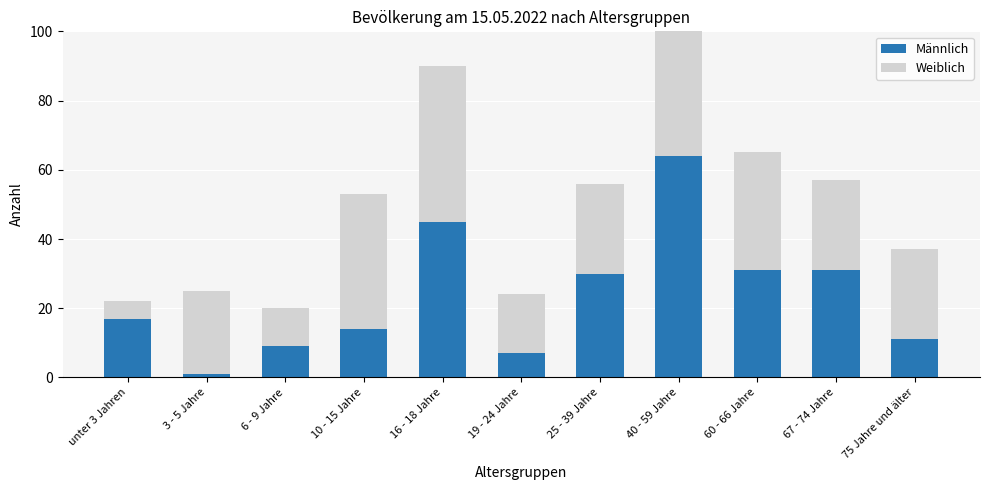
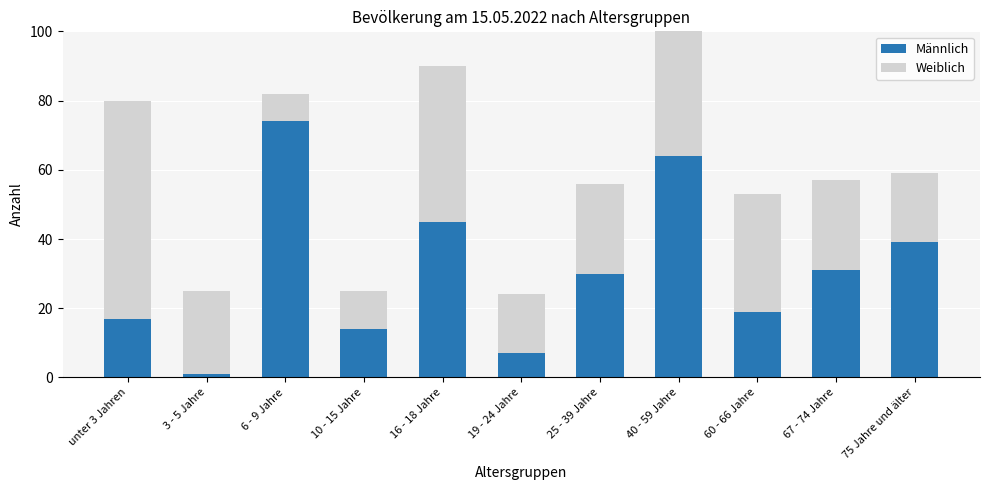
  {
    "Männlich": {
      "unter 3 Jahren": 17,
      "3 - 5 Jahre": 1,
-     "6 - 9 Jahre": 9,
+     "6 - 9 Jahre": 74,
      "10 - 15 Jahre": 14,
      "16 - 18 Jahre": 45,
      "19 - 24 Jahre": 7,
      "25 - 39 Jahre": 30,
      "40 - 59 Jahre": 64,
-     "60 - 66 Jahre": 31,
+     "60 - 66 Jahre": 19,
      "67 - 74 Jahre": 31,
-     "75 Jahre und älter": 11
+     "75 Jahre und älter": 39
    },
    "Weiblich": {
-     "unter 3 Jahren": 5,
+     "unter 3 Jahren": 63,
      "3 - 5 Jahre": 24,
-     "6 - 9 Jahre": 11,
-     "10 - 15 Jahre": 39,
+     "6 - 9 Jahre": 8,
+     "10 - 15 Jahre": 11,
      "16 - 18 Jahre": 45,
      "19 - 24 Jahre": 17,
      "25 - 39 Jahre": 26,
      "60 - 66 Jahre": 34,
      "67 - 74 Jahre": 26,
-     "75 Jahre und älter": 26
+     "75 Jahre und älter": 20
    }
  }
